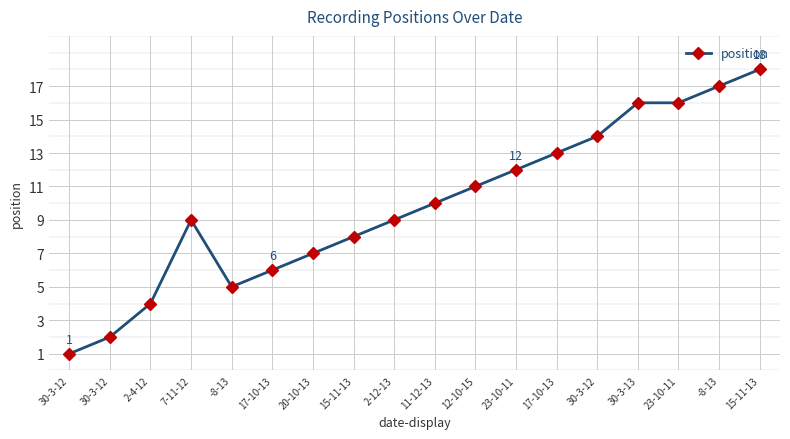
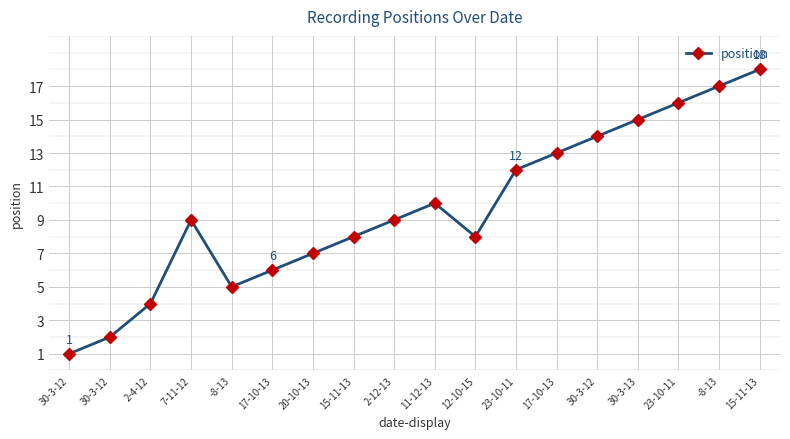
  {
    "2-4-12": 4,
    "7-11-12": 9,
    "20-10-13": 7,
    "2-12-13": 9,
    "11-12-13": 10,
-   "12-10-15": 11,
-   "30-3-13": 16
+   "12-10-15": 8,
+   "30-3-13": 15
  }
